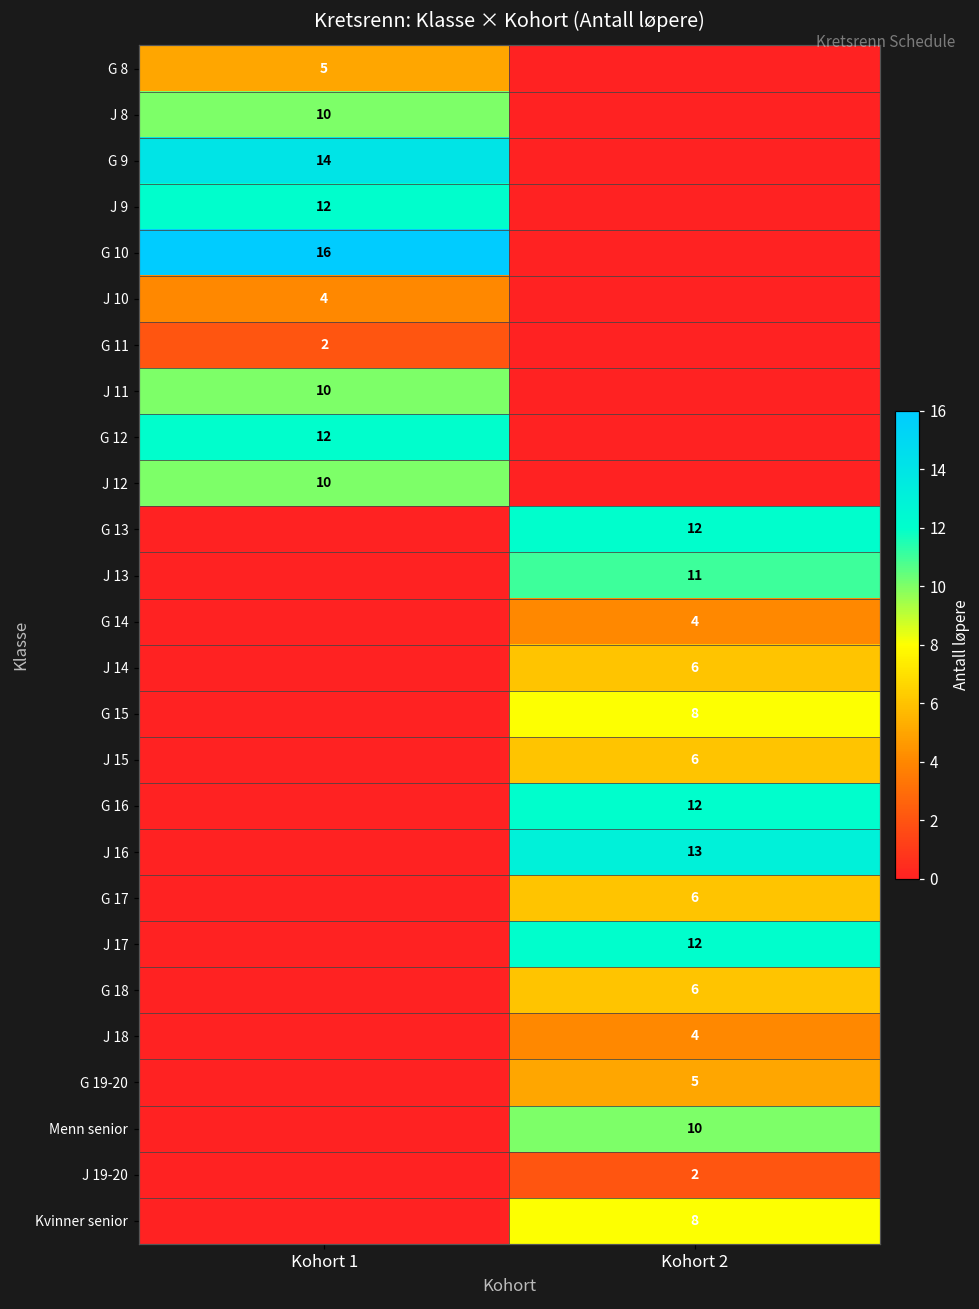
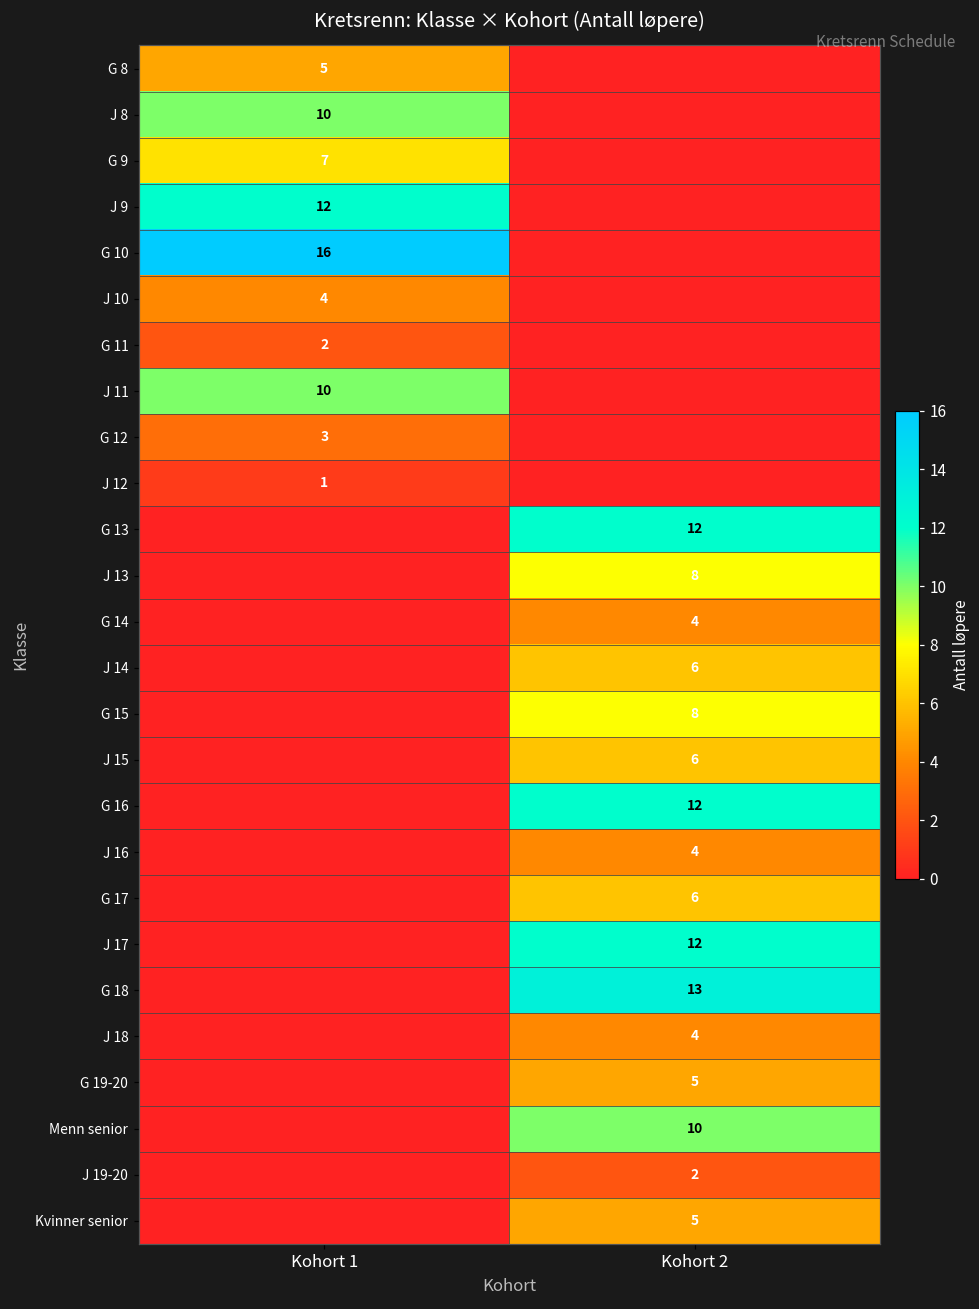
  {
    "G 8": {
      "Kohort 1": 5
    },
    "J 8": {
      "Kohort 1": 10
    },
    "G 9": {
-     "Kohort 1": 14
+     "Kohort 1": 7
    },
    "J 9": {
      "Kohort 1": 12
    },
    "G 10": {
      "Kohort 1": 16
    },
    "J 10": {
      "Kohort 1": 4
    },
    "G 11": {
      "Kohort 1": 2
    },
    "J 11": {
      "Kohort 1": 10
    },
    "G 12": {
-     "Kohort 1": 12
+     "Kohort 1": 3
    },
    "J 12": {
-     "Kohort 1": 10
+     "Kohort 1": 1
    },
    "G 13": {
      "Kohort 2": 12
    },
    "J 13": {
-     "Kohort 2": 11
+     "Kohort 2": 8
    },
    "G 14": {
      "Kohort 2": 4
    },
    "J 14": {
      "Kohort 2": 6
    },
    "G 15": {
      "Kohort 2": 8
    },
    "J 15": {
      "Kohort 2": 6
    },
    "G 16": {
      "Kohort 2": 12
    },
    "J 16": {
-     "Kohort 2": 13
+     "Kohort 2": 4
    },
    "G 17": {
      "Kohort 2": 6
    },
    "J 17": {
      "Kohort 2": 12
    },
    "G 18": {
-     "Kohort 2": 6
+     "Kohort 2": 13
    },
    "J 18": {
      "Kohort 2": 4
    },
    "G 19-20": {
      "Kohort 2": 5
    },
    "Menn senior": {
      "Kohort 2": 10
    },
    "J 19-20": {
      "Kohort 2": 2
    },
    "Kvinner senior": {
-     "Kohort 2": 8
+     "Kohort 2": 5
    }
  }
